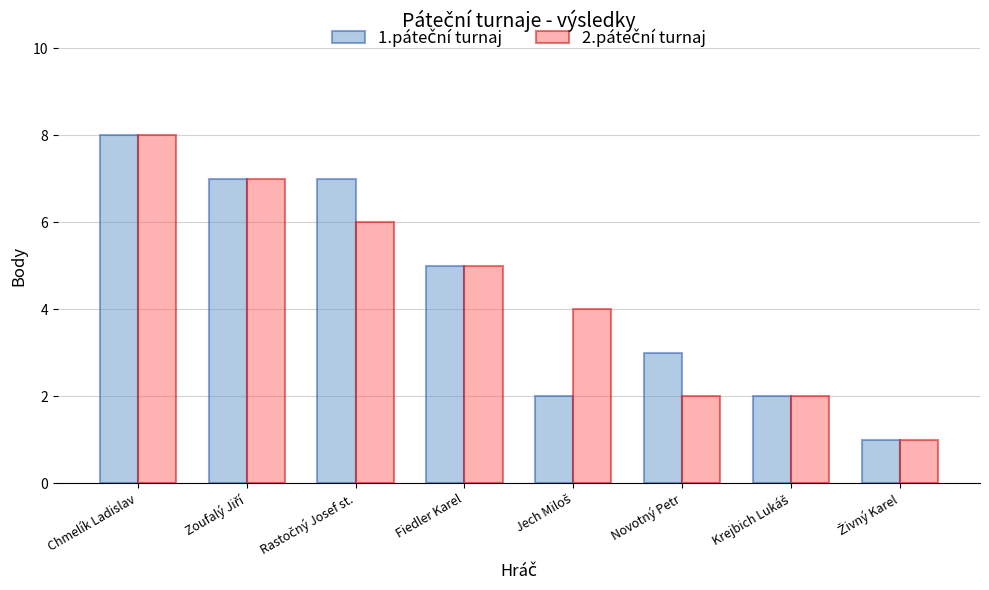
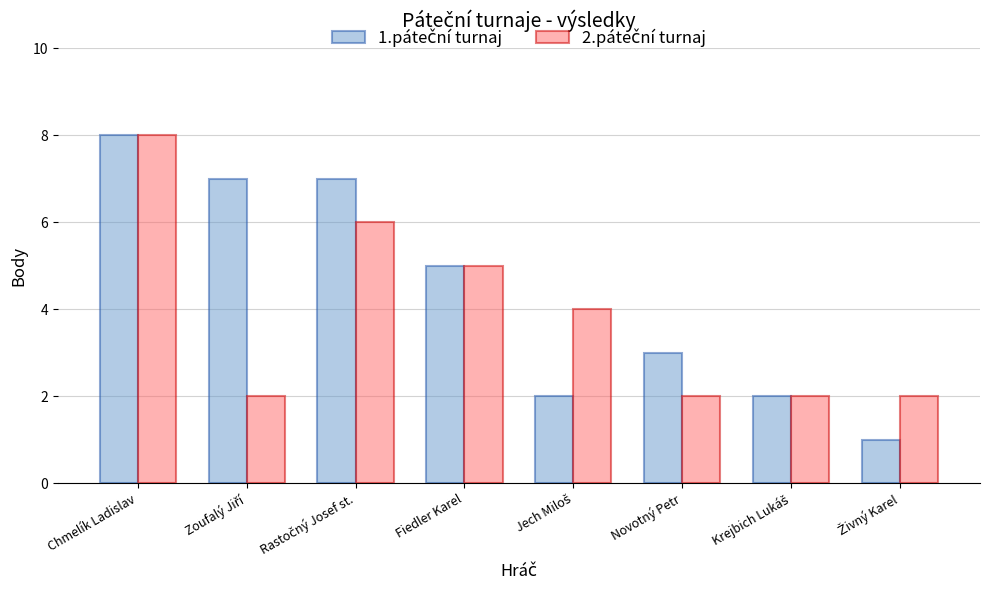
  {
    "1.páteční turnaj": {
      "Chmelík Ladislav": 8,
      "Zoufalý Jiří": 7,
      "Rastočný Josef st.": 7,
      "Fiedler Karel": 5,
      "Jech Miloš": 2,
      "Novotný Petr": 3,
      "Krejbich Lukáš": 2,
      "Živný Karel": 1
    },
    "2.páteční turnaj": {
      "Chmelík Ladislav": 8,
-     "Zoufalý Jiří": 7,
+     "Zoufalý Jiří": 2,
      "Rastočný Josef st.": 6,
      "Fiedler Karel": 5,
      "Jech Miloš": 4,
      "Novotný Petr": 2,
      "Krejbich Lukáš": 2,
-     "Živný Karel": 1
+     "Živný Karel": 2
    }
  }
